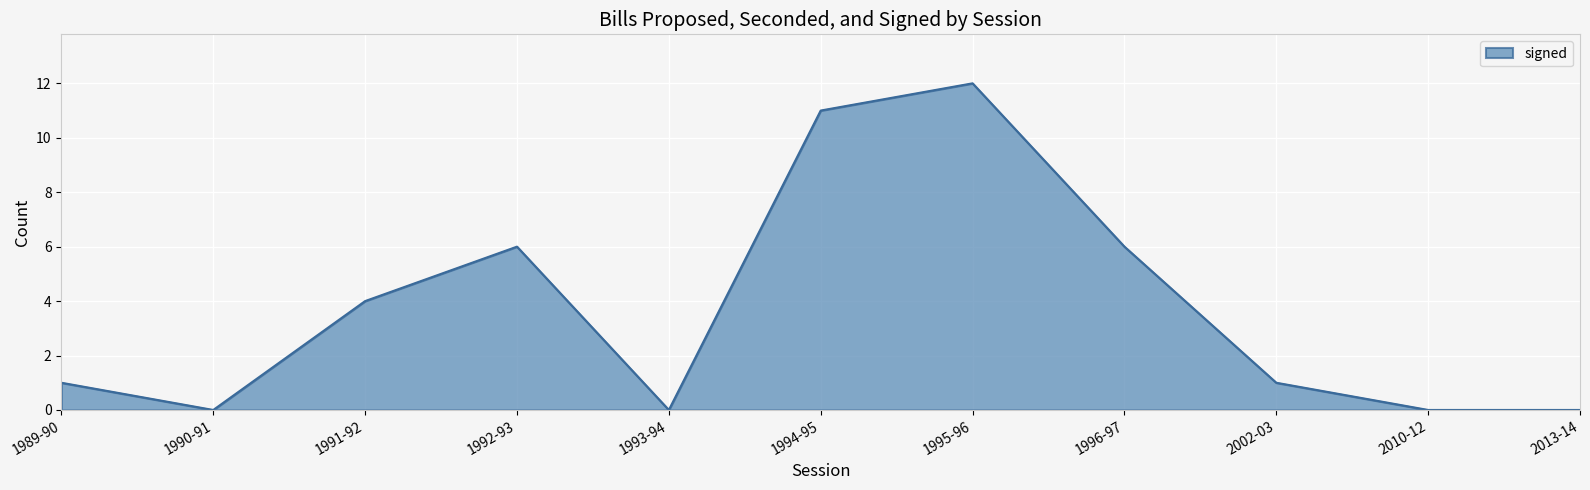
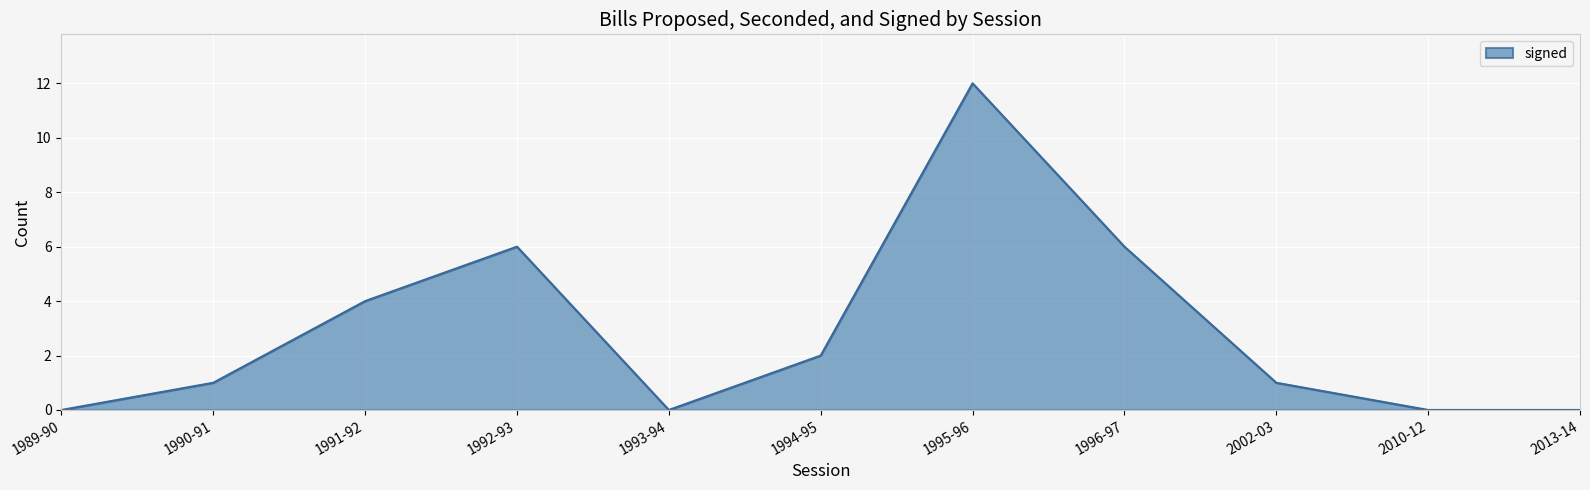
  {
-   "1989-90": 1,
-   "1990-91": 0,
+   "1989-90": 0,
+   "1990-91": 1,
    "1991-92": 4,
    "1992-93": 6,
    "1993-94": 0,
-   "1994-95": 11,
+   "1994-95": 2,
    "1995-96": 12,
    "1996-97": 6,
    "2002-03": 1,
    "2010-12": 0,
    "2013-14": 0
  }
